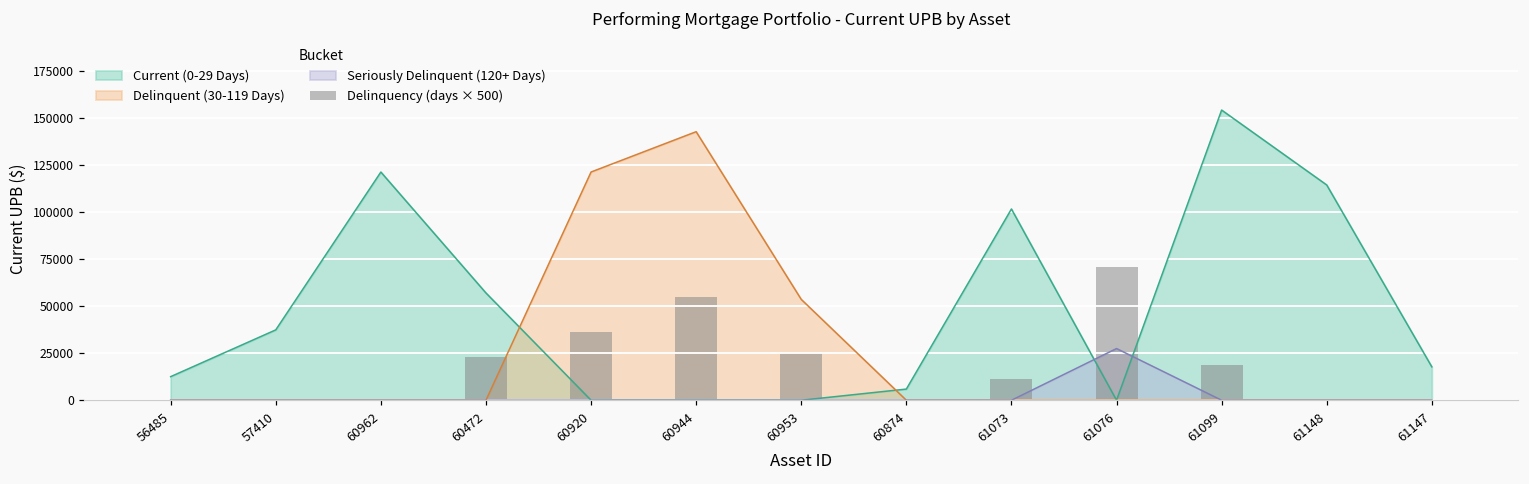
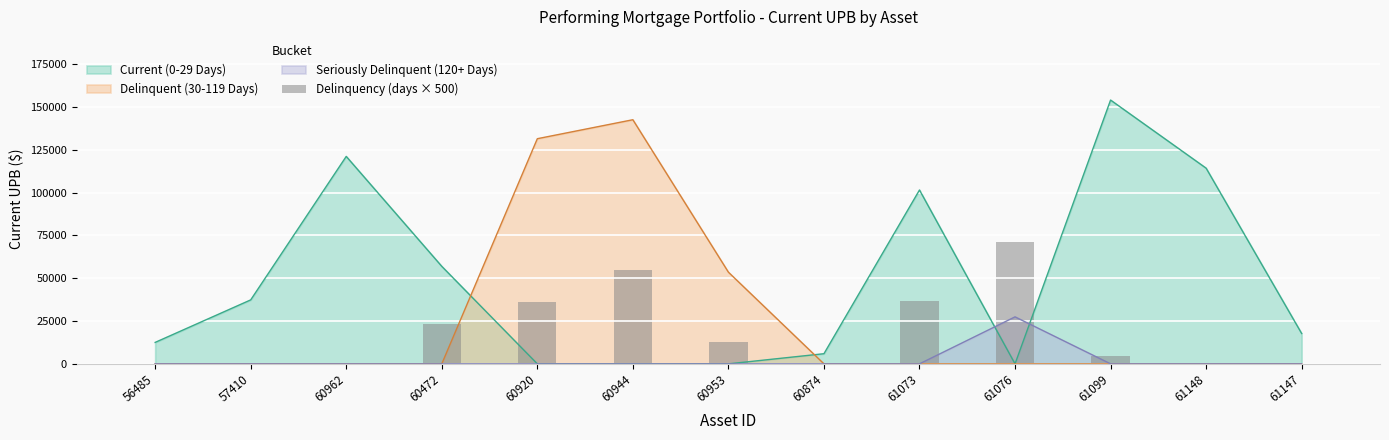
  {
    "Delinquency (days × 500)": {
      "56485": 0,
      "57410": 0,
      "60962": 0,
      "60472": 23000,
      "60920": 36000,
      "60944": 55000,
-     "60953": 25000,
+     "60953": 13000,
      "60874": 0,
-     "61073": 12000,
+     "61073": 37000,
      "61076": 71000,
-     "61099": 19000,
+     "61099": 5000,
      "61148": 0,
      "61147": 0
    },
    "Delinquent (30-119 Days)": {
-     "60920": 121000,
+     "60920": 132000,
      "60944": 143000,
      "60953": 54000
    }
  }
